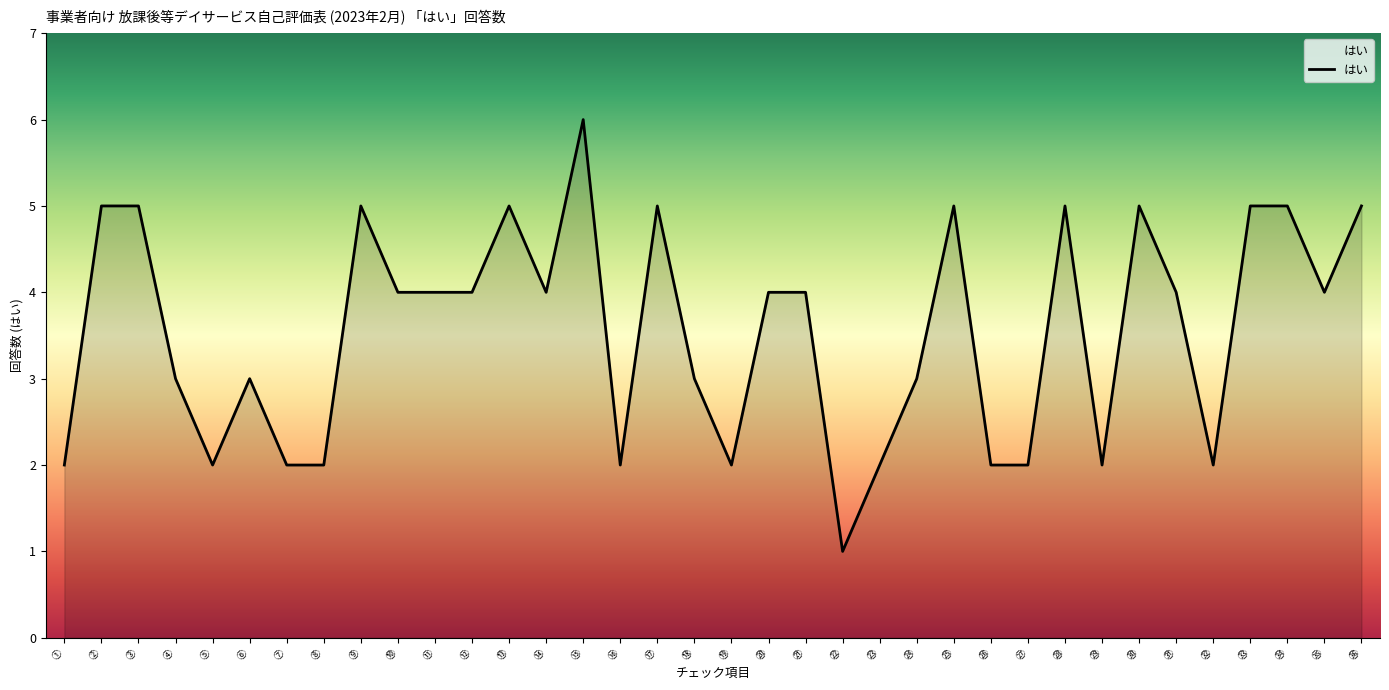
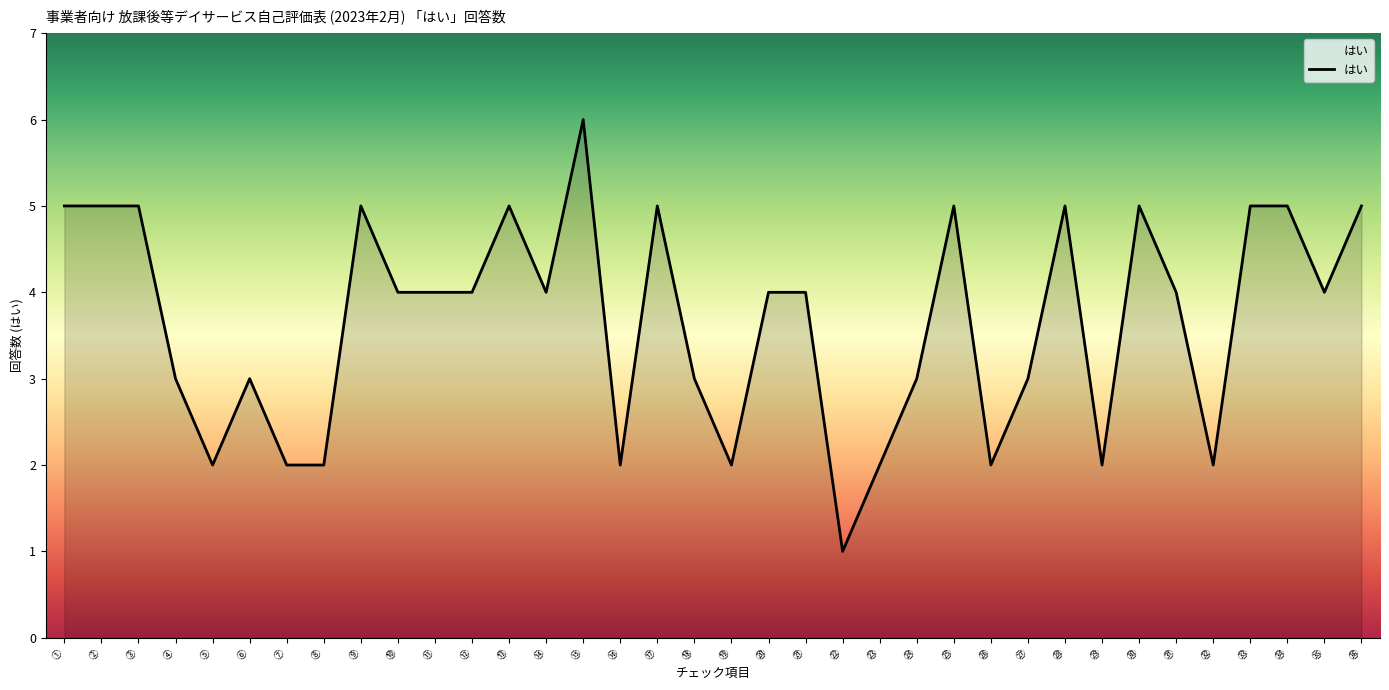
  {
-   "①": 2,
+   "①": 5,
    "②": 5,
    "③": 5,
    "④": 3,
    "⑤": 2,
    "⑥": 3,
    "⑦": 2,
    "⑧": 2,
    "⑨": 5,
    "⑩": 4,
    "⑪": 4,
    "⑫": 4,
    "⑬": 5,
    "⑭": 4,
    "⑮": 6,
    "⑯": 2,
    "⑰": 5,
    "⑱": 3,
    "⑲": 2,
    "⑳": 4,
    "㉑": 4,
    "㉒": 1,
    "㉓": 2,
    "㉔": 3,
    "㉕": 5,
    "㉖": 2,
-   "㉗": 2,
+   "㉗": 3,
    "㉘": 5,
    "㉙": 2,
    "㉚": 5,
    "㉛": 4,
    "㉜": 2,
    "㉝": 5,
    "㉞": 5,
    "㉟": 4,
    "㊱": 5
  }
